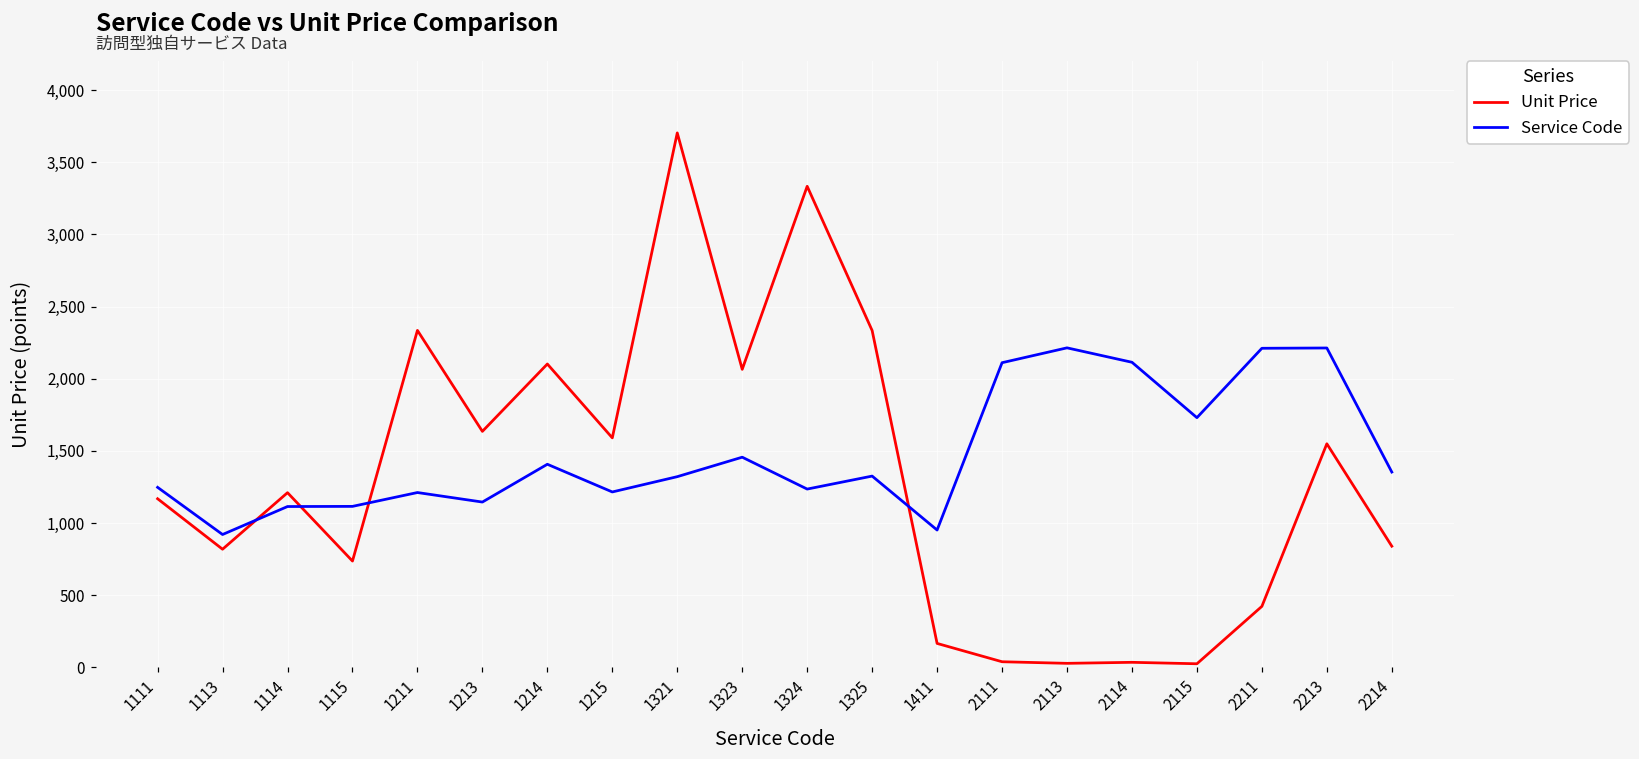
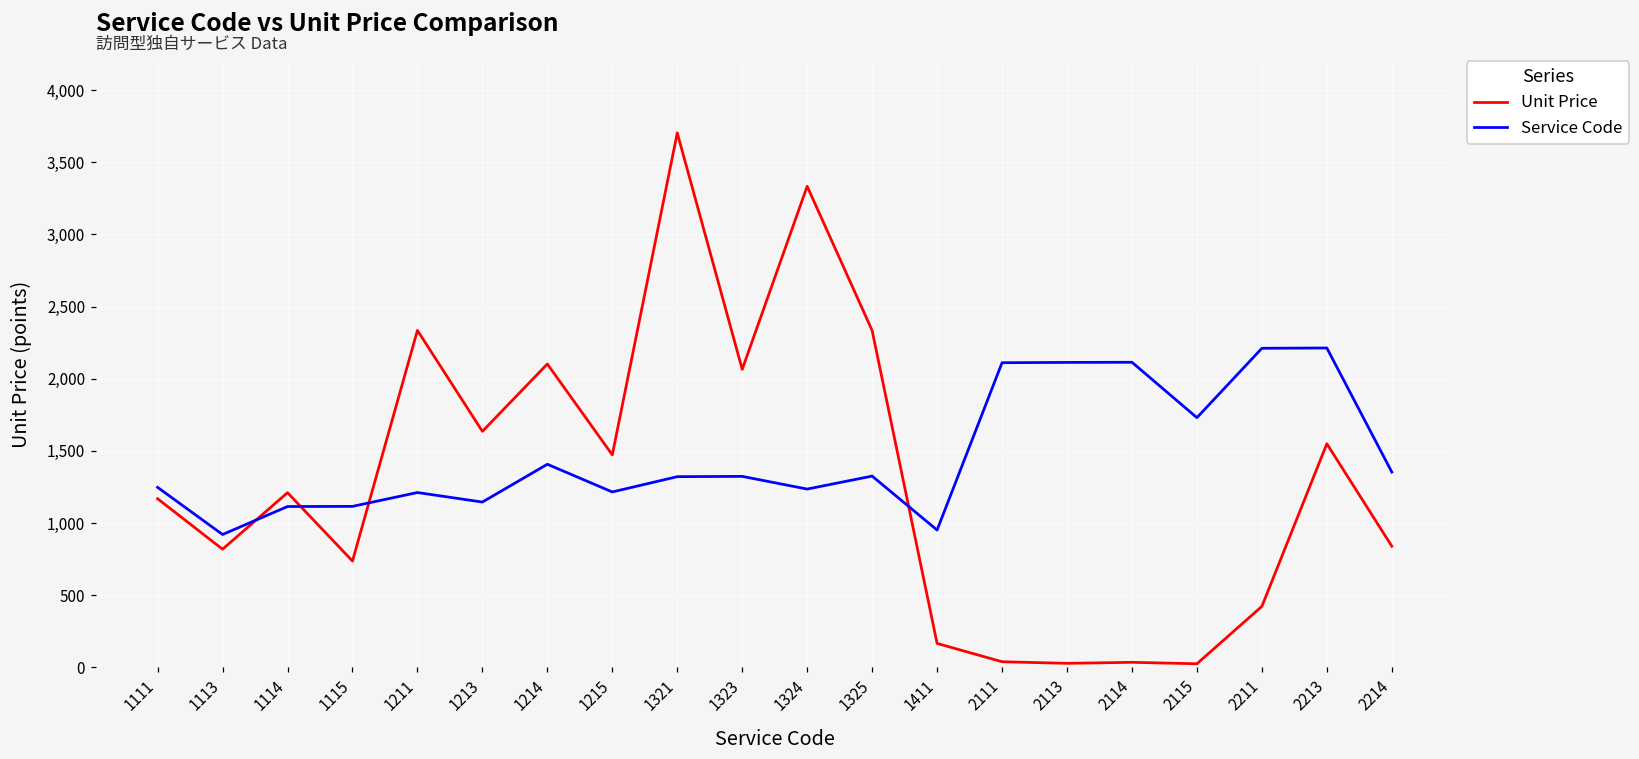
  {
    "Unit Price": {
      "1111": "1,170",
      "1113": "820",
      "1114": "1,210",
      "1115": "740",
      "1211": "2,340",
      "1213": "1,640",
      "1214": "2,100",
-     "1215": "1,590",
+     "1215": "1,470",
      "1321": "3,700",
      "1323": "2,070",
      "1324": "3,330",
      "1325": "2,330",
      "1411": "170",
      "2111": "40",
      "2113": "30",
      "2114": "30",
      "2115": "20",
      "2211": "420",
      "2213": "1,550",
      "2214": "840"
    },
    "Service Code": {
      "1111": "1,250",
      "1113": "920",
      "1114": "1,110",
      "1115": "1,120",
      "1211": "1,210",
      "1213": "1,150",
      "1214": "1,410",
      "1215": "1,220",
      "1321": "1,320",
-     "1323": "1,460",
+     "1323": "1,320",
      "1324": "1,240",
      "1325": "1,330",
      "1411": "950",
      "2111": "2,110",
-     "2113": "2,210",
+     "2113": "2,110",
      "2114": "2,110",
      "2115": "1,730",
      "2211": "2,210",
      "2213": "2,210",
      "2214": "1,350"
    }
  }
